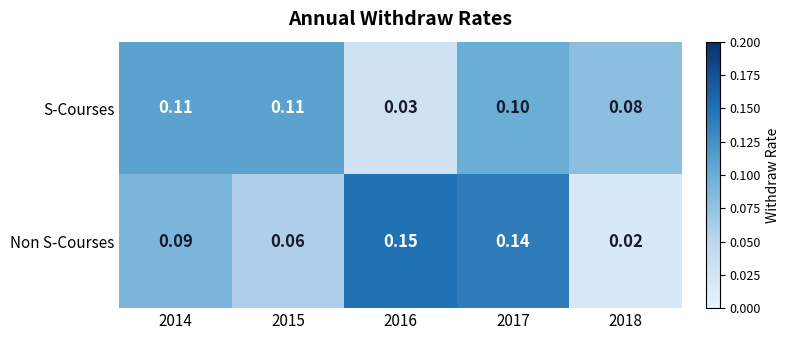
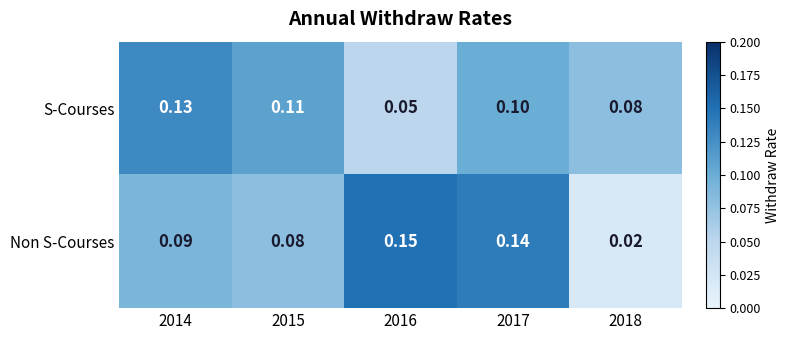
  {
    "S-Courses": {
-     "2014": 0.11,
+     "2014": 0.13,
      "2015": 0.11,
-     "2016": 0.03,
+     "2016": 0.05,
      "2017": 0.10,
      "2018": 0.08
    },
    "Non S-Courses": {
      "2014": 0.09,
-     "2015": 0.06,
+     "2015": 0.08,
      "2016": 0.15,
      "2017": 0.14,
      "2018": 0.02
    }
  }
